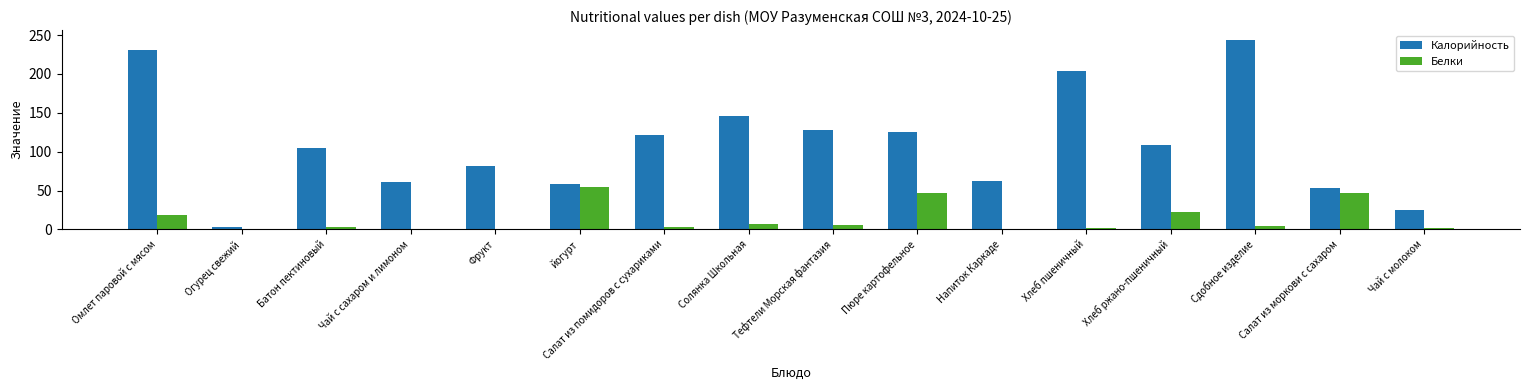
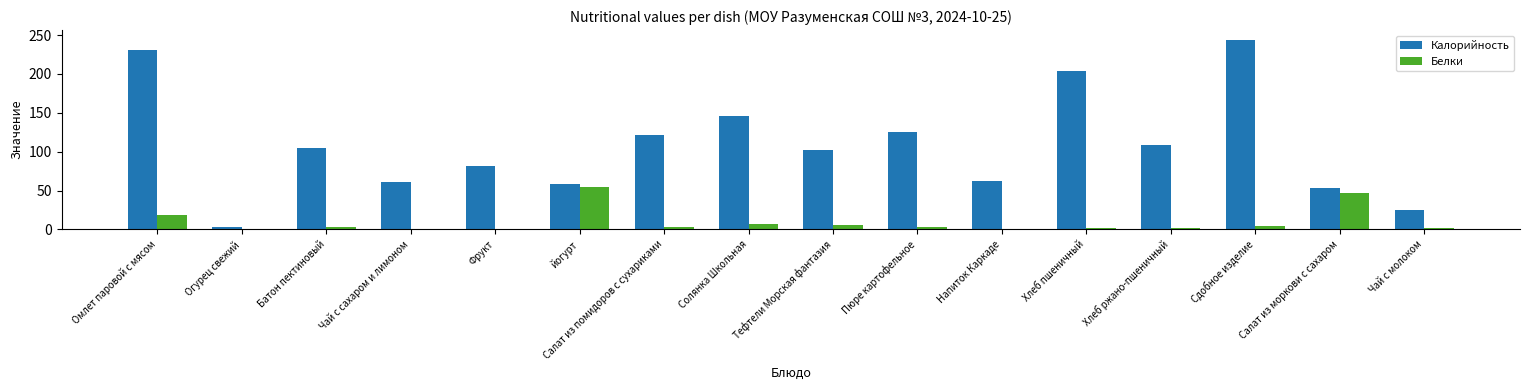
  {
    "Калорийность": {
      "Омлет паровой с мясом": 230,
      "Огурец свежий": 0,
      "Батон пектиновый": 100,
      "Чай с сахаром и лимоном": 60,
      "Фрукт": 80,
      "йогурт": 60,
      "Салат из помидоров с сухариками": 120,
      "Солянка Школьная": 150,
-     "Тефтели Морская фантазия": 130,
+     "Тефтели Морская фантазия": 100,
      "Пюре картофельное": 130,
      "Напиток Каркаде": 60,
      "Хлеб пшеничный": 200,
      "Хлеб ржано-пшеничный": 110,
      "Сдобное изделие": 240,
      "Салат из моркови с сахаром": 50,
      "Чай с молоком": 30
    },
    "Белки": {
      "Омлет паровой с мясом": 20,
      "йогурт": 50,
      "Солянка Школьная": 10,
      "Тефтели Морская фантазия": 10,
-     "Пюре картофельное": 50,
-     "Хлеб ржано-пшеничный": 20,
+     "Пюре картофельное": 0,
+     "Хлеб ржано-пшеничный": 0,
      "Сдобное изделие": 0,
      "Салат из моркови с сахаром": 50
    }
  }
